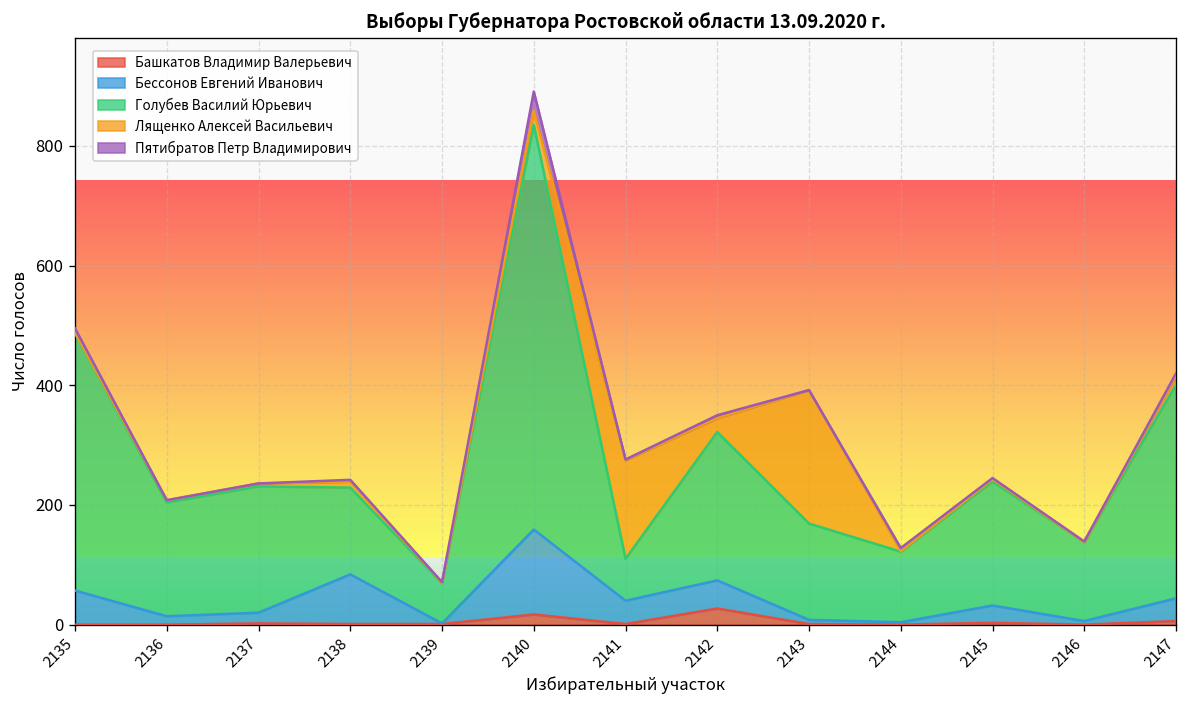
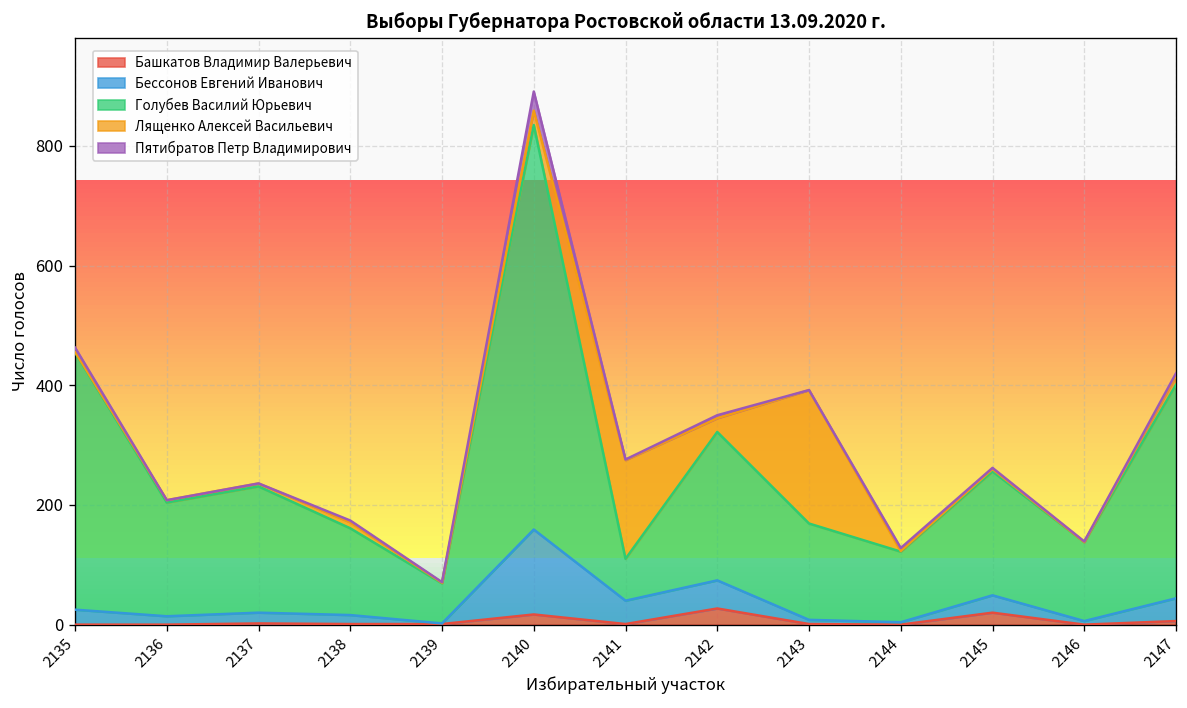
  {
    "Башкатов Владимир Валерьевич": {
      "2135": 0,
      "2136": 0,
      "2137": 0,
      "2138": 0,
      "2140": 20,
      "2141": 0,
      "2142": 30,
      "2143": 0,
-     "2145": 0,
+     "2145": 20,
      "2146": 0,
      "2147": 10
    },
    "Бессонов Евгений Иванович": {
-     "2135": 60,
+     "2135": 30,
      "2136": 10,
      "2137": 20,
-     "2138": 80,
+     "2138": 20,
      "2140": 140,
      "2141": 40,
      "2142": 50,
      "2143": 10,
      "2145": 30,
      "2146": 10,
      "2147": 40
    },
    "Голубев Василий Юрьевич": {
      "2138": 150,
      "2140": 680,
      "2141": 70,
      "2142": 250,
      "2143": 160,
      "2147": 360
    },
    "Лященко Алексей Васильевич": {
      "2140": 20
    },
    "Пятибратов Петр Владимирович": {
      "2135": 10,
      "2140": 30
    }
  }
